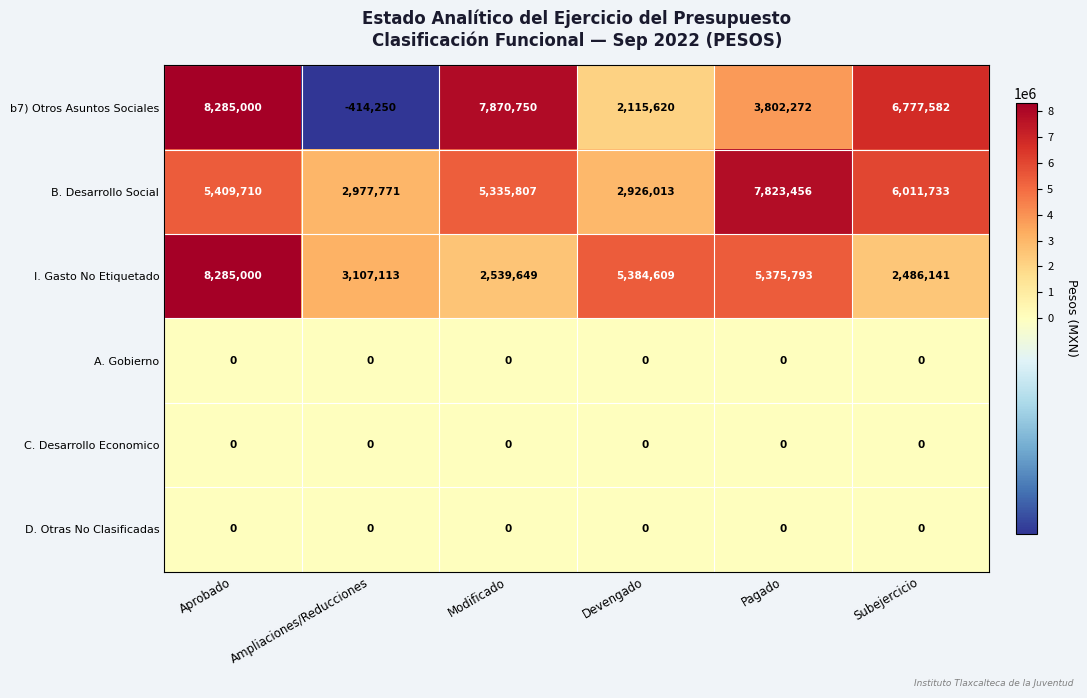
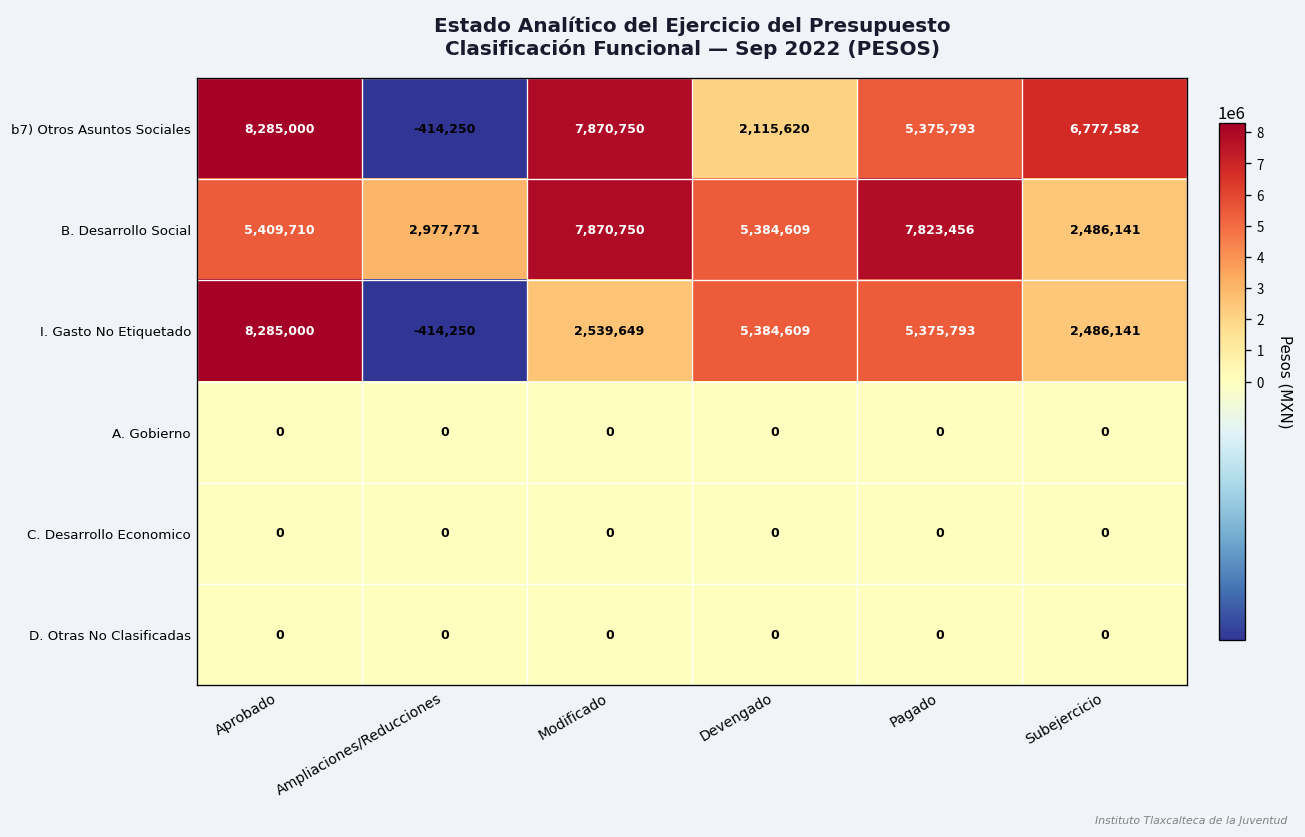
  {
    "b7) Otros Asuntos Sociales": {
      "Aprobado": "8,285,000",
      "Ampliaciones/Reducciones": "-414,250",
      "Modificado": "7,870,750",
      "Devengado": "2,115,620",
-     "Pagado": "3,802,272",
+     "Pagado": "5,375,793",
      "Subejercicio": "6,777,582"
    },
    "B. Desarrollo Social": {
      "Aprobado": "5,409,710",
      "Ampliaciones/Reducciones": "2,977,771",
-     "Modificado": "5,335,807",
-     "Devengado": "2,926,013",
+     "Modificado": "7,870,750",
+     "Devengado": "5,384,609",
      "Pagado": "7,823,456",
-     "Subejercicio": "6,011,733"
+     "Subejercicio": "2,486,141"
    },
    "I. Gasto No Etiquetado": {
      "Aprobado": "8,285,000",
-     "Ampliaciones/Reducciones": "3,107,113",
+     "Ampliaciones/Reducciones": "-414,250",
      "Modificado": "2,539,649",
      "Devengado": "5,384,609",
      "Pagado": "5,375,793",
      "Subejercicio": "2,486,141"
    },
    "A. Gobierno": {
      "Aprobado": "0",
      "Ampliaciones/Reducciones": "0",
      "Modificado": "0",
      "Devengado": "0",
      "Pagado": "0",
      "Subejercicio": "0"
    },
    "C. Desarrollo Economico": {
      "Aprobado": "0",
      "Ampliaciones/Reducciones": "0",
      "Modificado": "0",
      "Devengado": "0",
      "Pagado": "0",
      "Subejercicio": "0"
    },
    "D. Otras No Clasificadas": {
      "Aprobado": "0",
      "Ampliaciones/Reducciones": "0",
      "Modificado": "0",
      "Devengado": "0",
      "Pagado": "0",
      "Subejercicio": "0"
    }
  }
